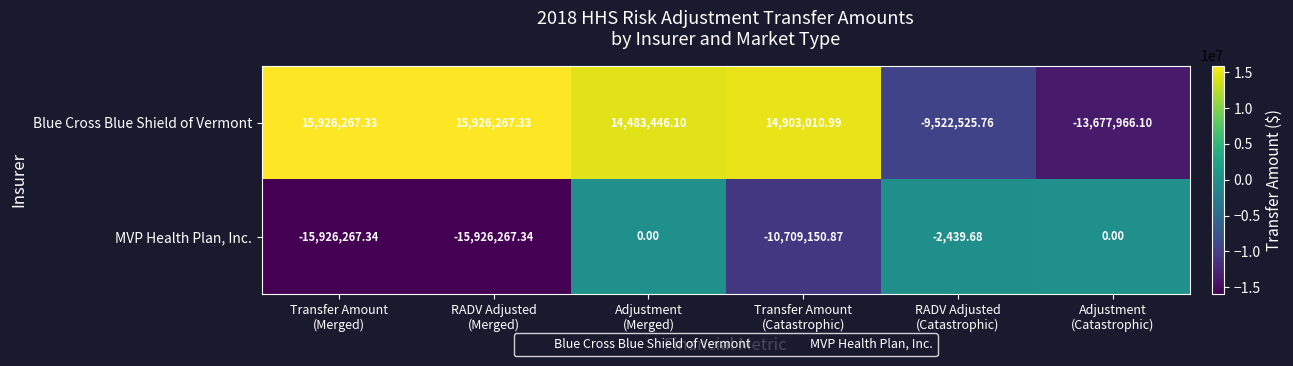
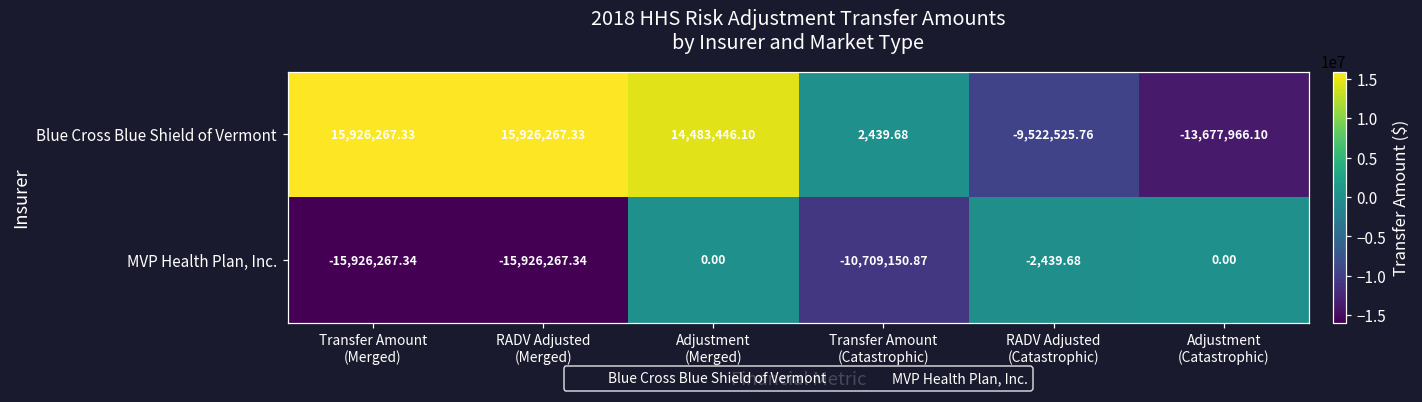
  {
    "Blue Cross Blue Shield of Vermont": {
      "Transfer Amount (Merged)": "15,926,267.33",
      "RADV Adjusted (Merged)": "15,926,267.33",
      "Adjustment (Merged)": "14,483,446.10",
-     "Transfer Amount (Catastrophic)": "14,903,010.99",
+     "Transfer Amount (Catastrophic)": "2,439.68",
      "RADV Adjusted (Catastrophic)": "-9,522,525.76",
      "Adjustment (Catastrophic)": "-13,677,966.10"
    },
    "MVP Health Plan, Inc.": {
      "Transfer Amount (Merged)": "-15,926,267.34",
      "RADV Adjusted (Merged)": "-15,926,267.34",
      "Adjustment (Merged)": "0.00",
      "Transfer Amount (Catastrophic)": "-10,709,150.87",
      "RADV Adjusted (Catastrophic)": "-2,439.68",
      "Adjustment (Catastrophic)": "0.00"
    }
  }
